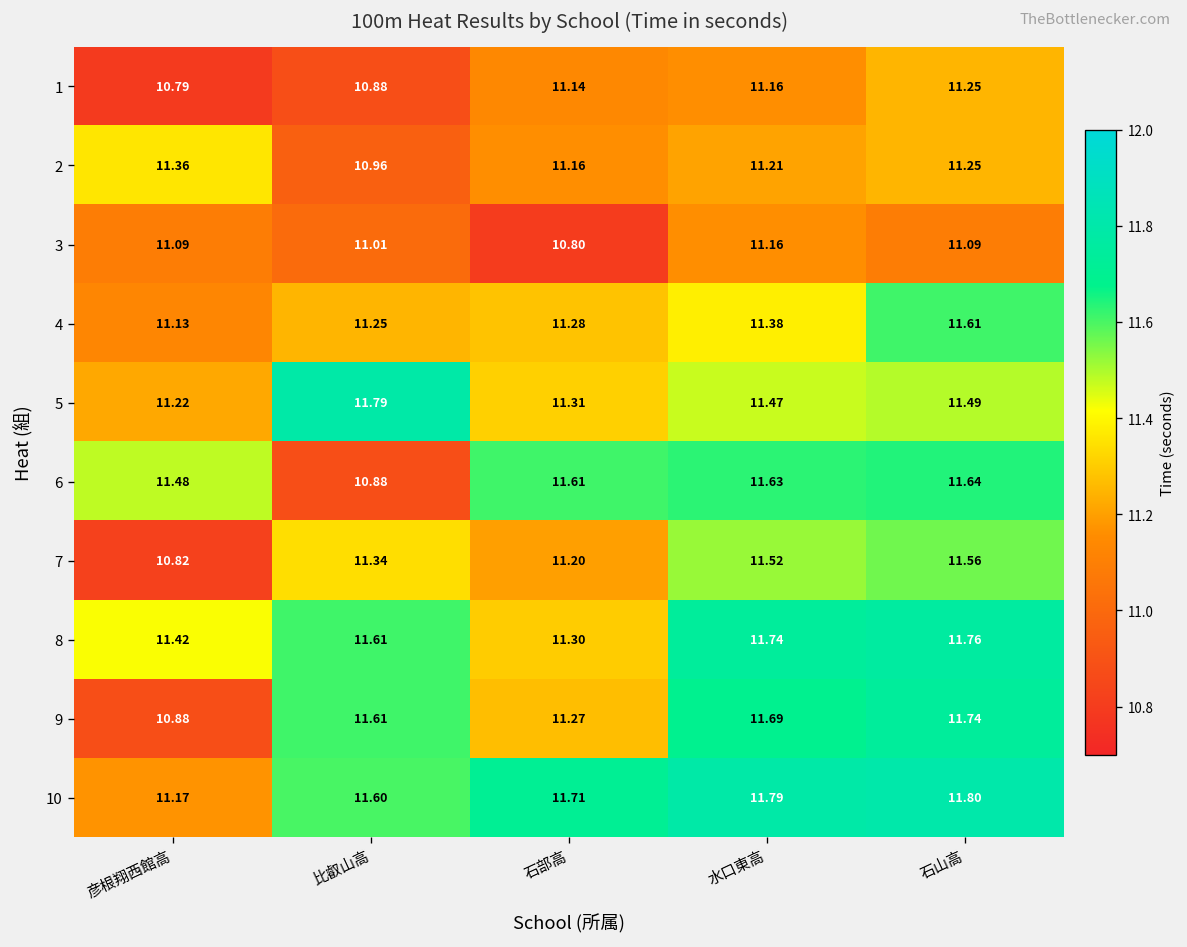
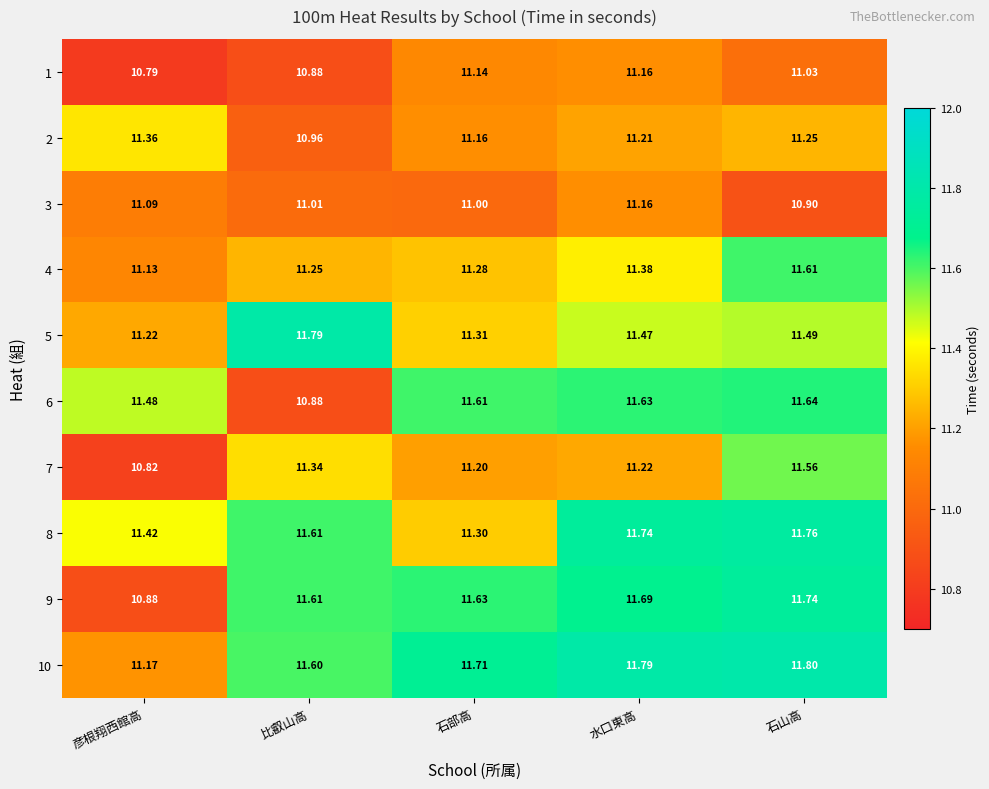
  {
    "1": {
      "彦根翔西館高": 10.79,
      "比叡山高": 10.88,
      "石部高": 11.14,
      "水口東高": 11.16,
-     "石山高": 11.25
+     "石山高": 11.03
    },
    "2": {
      "彦根翔西館高": 11.36,
      "比叡山高": 10.96,
      "石部高": 11.16,
      "水口東高": 11.21,
      "石山高": 11.25
    },
    "3": {
      "彦根翔西館高": 11.09,
      "比叡山高": 11.01,
-     "石部高": 10.80,
+     "石部高": 11.00,
      "水口東高": 11.16,
-     "石山高": 11.09
+     "石山高": 10.90
    },
    "4": {
      "彦根翔西館高": 11.13,
      "比叡山高": 11.25,
      "石部高": 11.28,
      "水口東高": 11.38,
      "石山高": 11.61
    },
    "5": {
      "彦根翔西館高": 11.22,
      "比叡山高": 11.79,
      "石部高": 11.31,
      "水口東高": 11.47,
      "石山高": 11.49
    },
    "6": {
      "彦根翔西館高": 11.48,
      "比叡山高": 10.88,
      "石部高": 11.61,
      "水口東高": 11.63,
      "石山高": 11.64
    },
    "7": {
      "彦根翔西館高": 10.82,
      "比叡山高": 11.34,
      "石部高": 11.20,
-     "水口東高": 11.52,
+     "水口東高": 11.22,
      "石山高": 11.56
    },
    "8": {
      "彦根翔西館高": 11.42,
      "比叡山高": 11.61,
      "石部高": 11.30,
      "水口東高": 11.74,
      "石山高": 11.76
    },
    "9": {
      "彦根翔西館高": 10.88,
      "比叡山高": 11.61,
-     "石部高": 11.27,
+     "石部高": 11.63,
      "水口東高": 11.69,
      "石山高": 11.74
    },
    "10": {
      "彦根翔西館高": 11.17,
      "比叡山高": 11.60,
      "石部高": 11.71,
      "水口東高": 11.79,
      "石山高": 11.80
    }
  }
